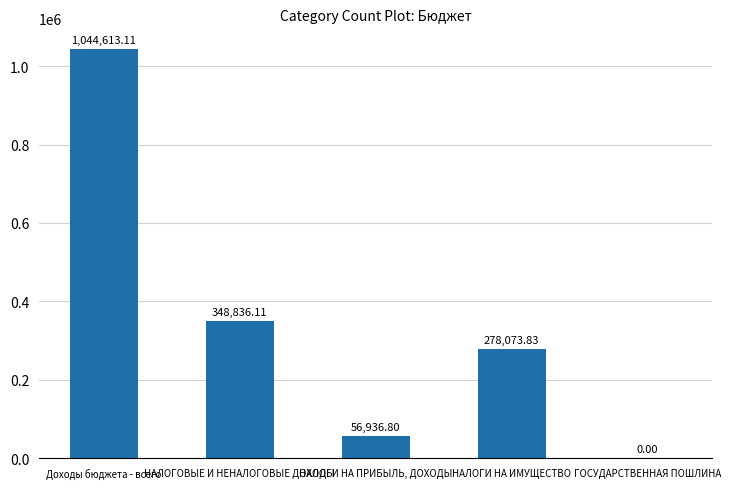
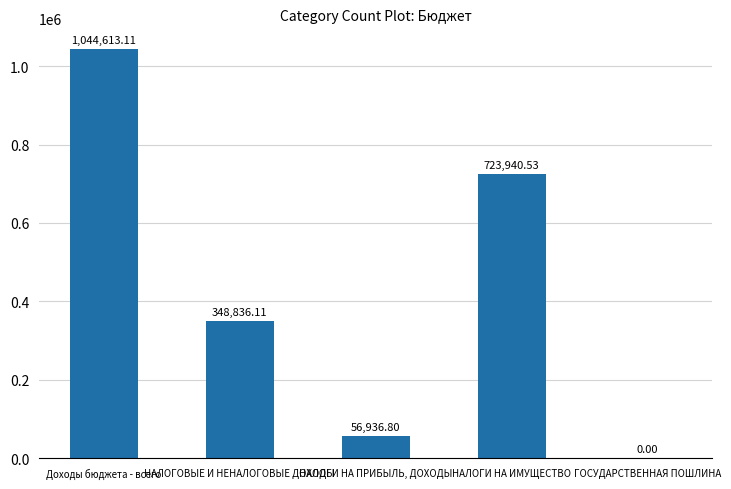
  {
    "Доходы бюджета - всего": "1,044,613.11",
-   "НАЛОГИ НА ИМУЩЕСТВО": "278,073.83",
+   "НАЛОГИ НА ИМУЩЕСТВО": "723,940.53",
    "ГОСУДАРСТВЕННАЯ ПОШЛИНА": "0.00"
  }
